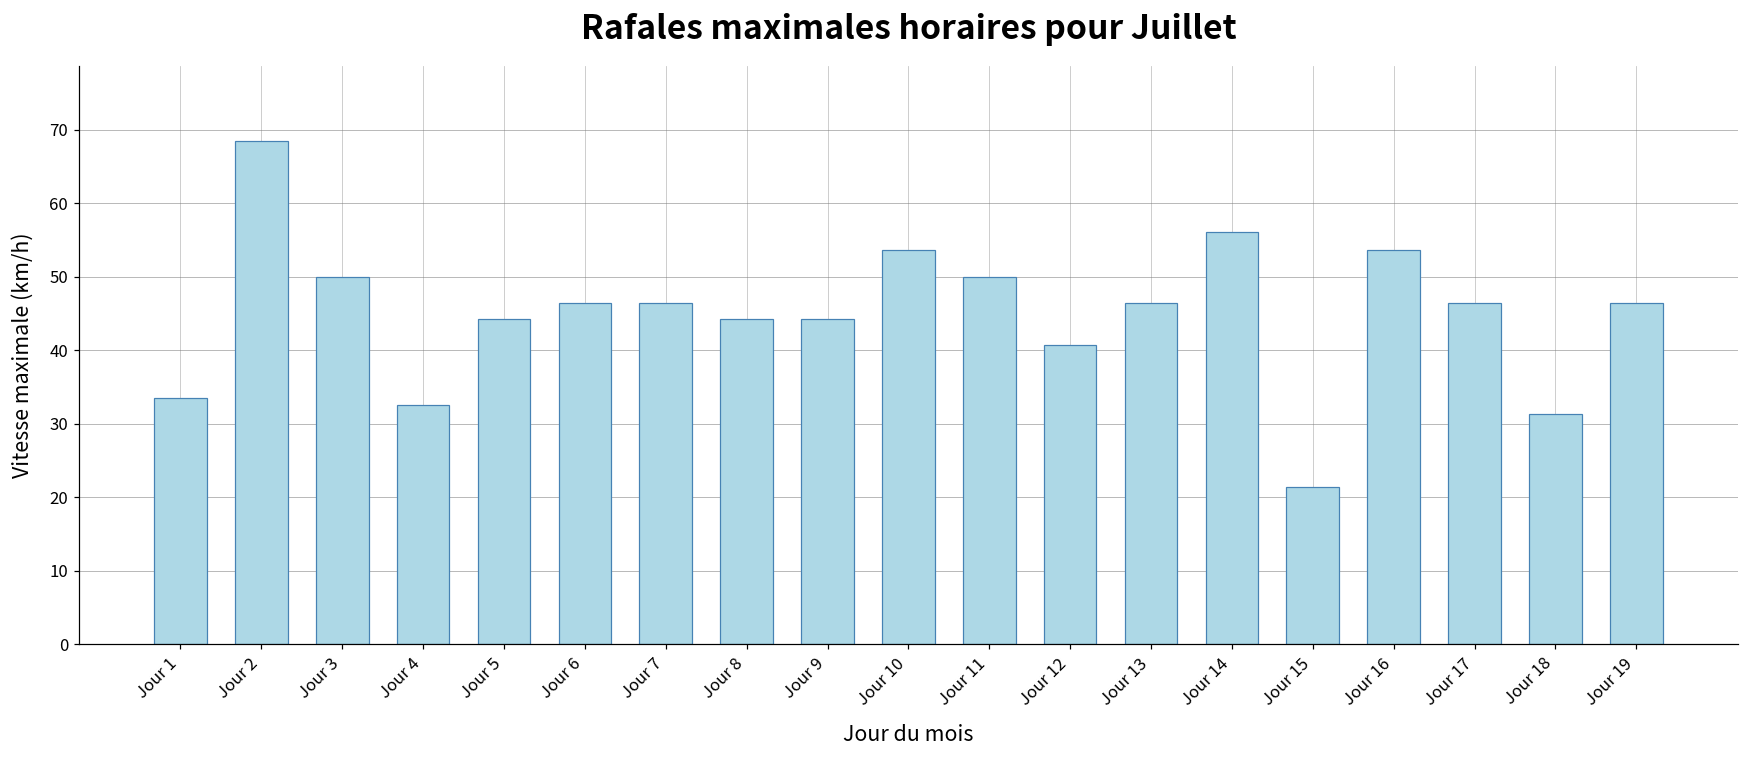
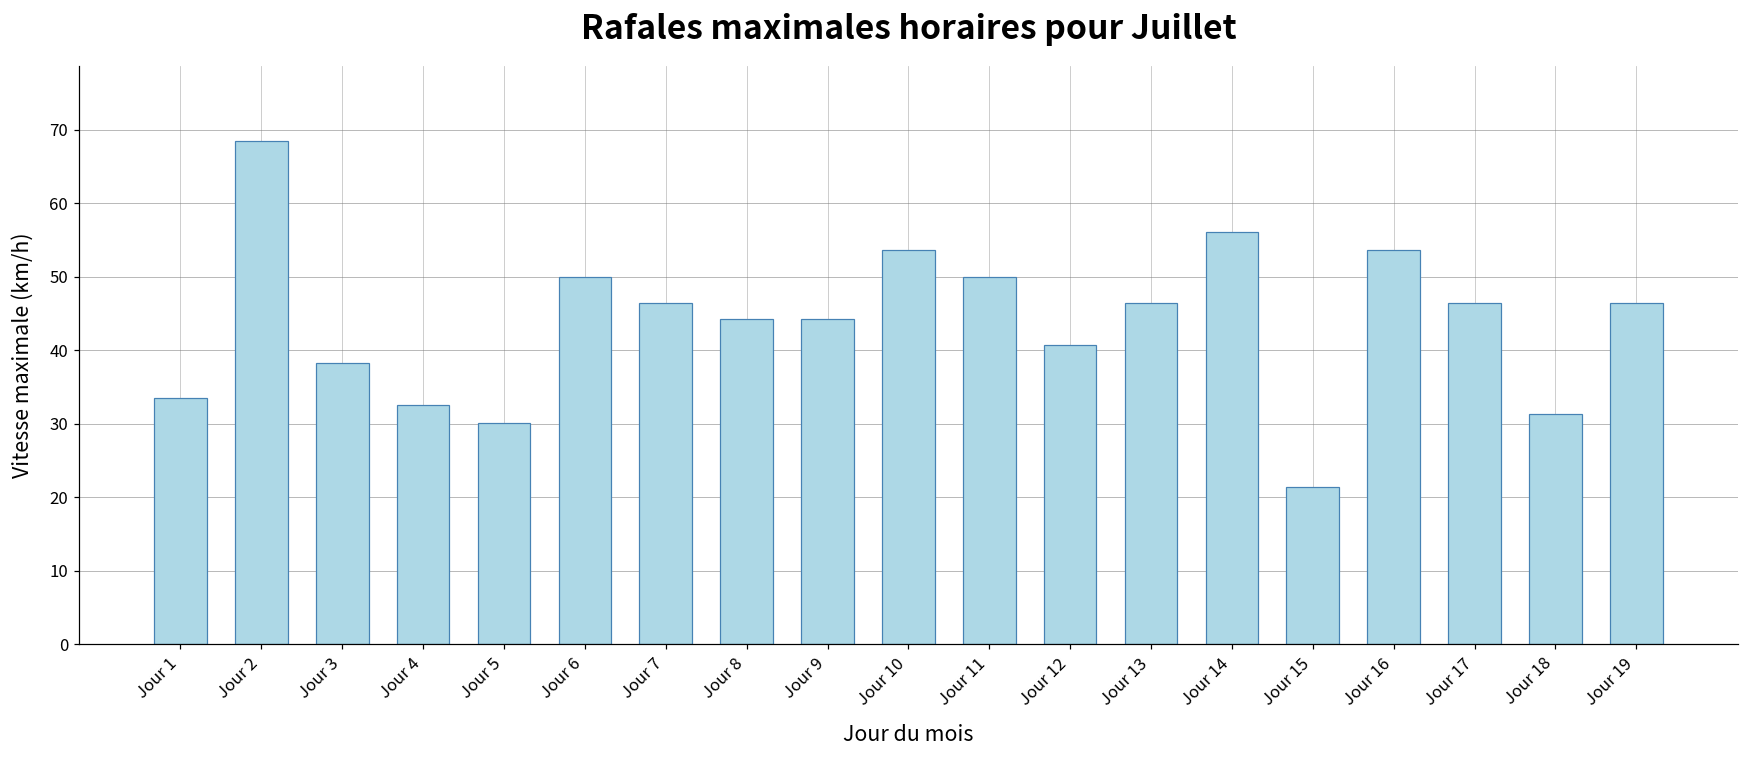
  {
    "Jour 1": 34,
    "Jour 2": 68,
-   "Jour 3": 50,
+   "Jour 3": 38,
    "Jour 4": 33,
-   "Jour 5": 44,
-   "Jour 6": 46,
+   "Jour 5": 30,
+   "Jour 6": 50,
    "Jour 7": 46,
    "Jour 8": 44,
    "Jour 9": 44,
    "Jour 10": 54,
    "Jour 11": 50,
    "Jour 12": 41,
    "Jour 13": 46,
    "Jour 14": 56,
    "Jour 15": 21,
    "Jour 16": 54,
    "Jour 17": 46,
    "Jour 18": 31,
    "Jour 19": 46
  }
